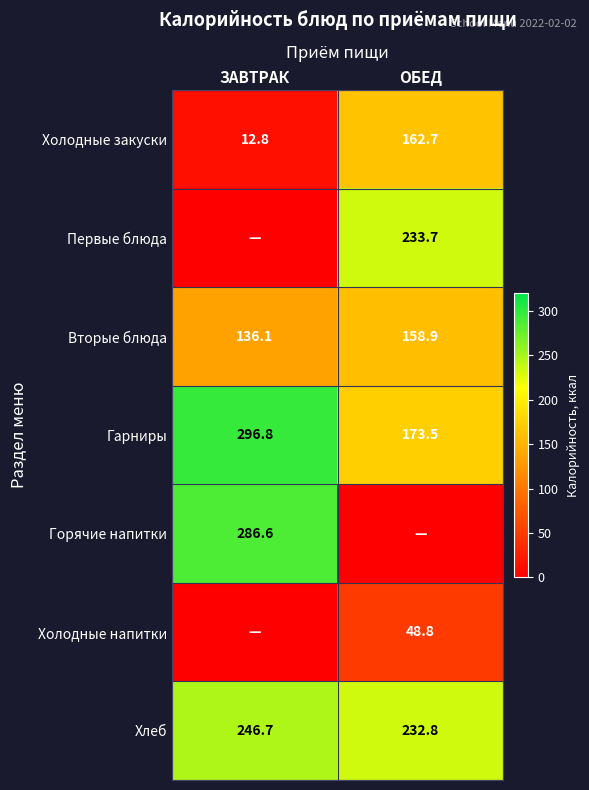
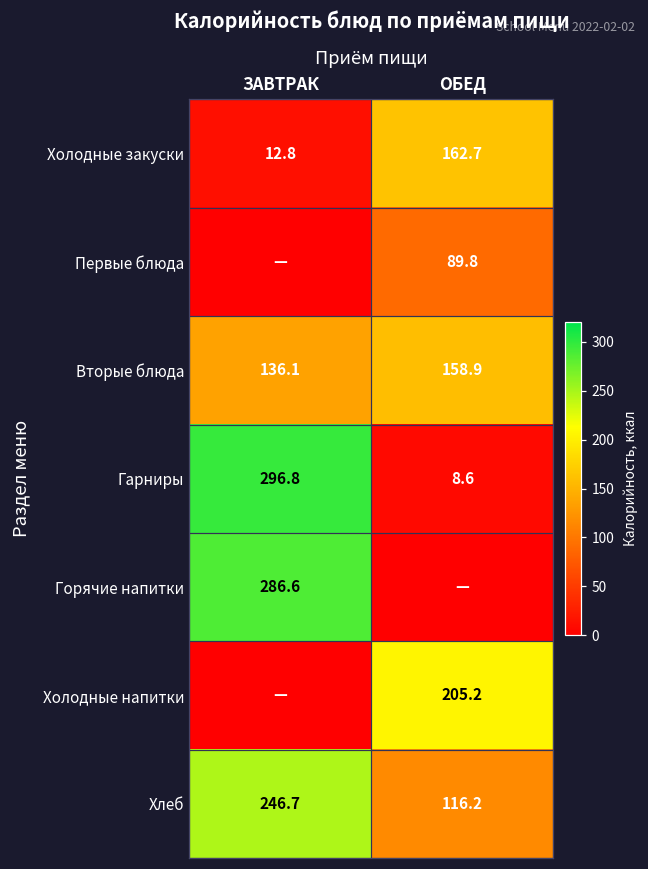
  {
    "Холодные закуски": {
      "ЗАВТРАК": 12.8,
      "ОБЕД": 162.7
    },
    "Первые блюда": {
-     "ОБЕД": 233.7
+     "ОБЕД": 89.8
    },
    "Вторые блюда": {
      "ЗАВТРАК": 136.1,
      "ОБЕД": 158.9
    },
    "Гарниры": {
      "ЗАВТРАК": 296.8,
-     "ОБЕД": 173.5
+     "ОБЕД": 8.6
    },
    "Горячие напитки": {
      "ЗАВТРАК": 286.6
    },
    "Холодные напитки": {
-     "ОБЕД": 48.8
+     "ОБЕД": 205.2
    },
    "Хлеб": {
      "ЗАВТРАК": 246.7,
-     "ОБЕД": 232.8
+     "ОБЕД": 116.2
    }
  }
